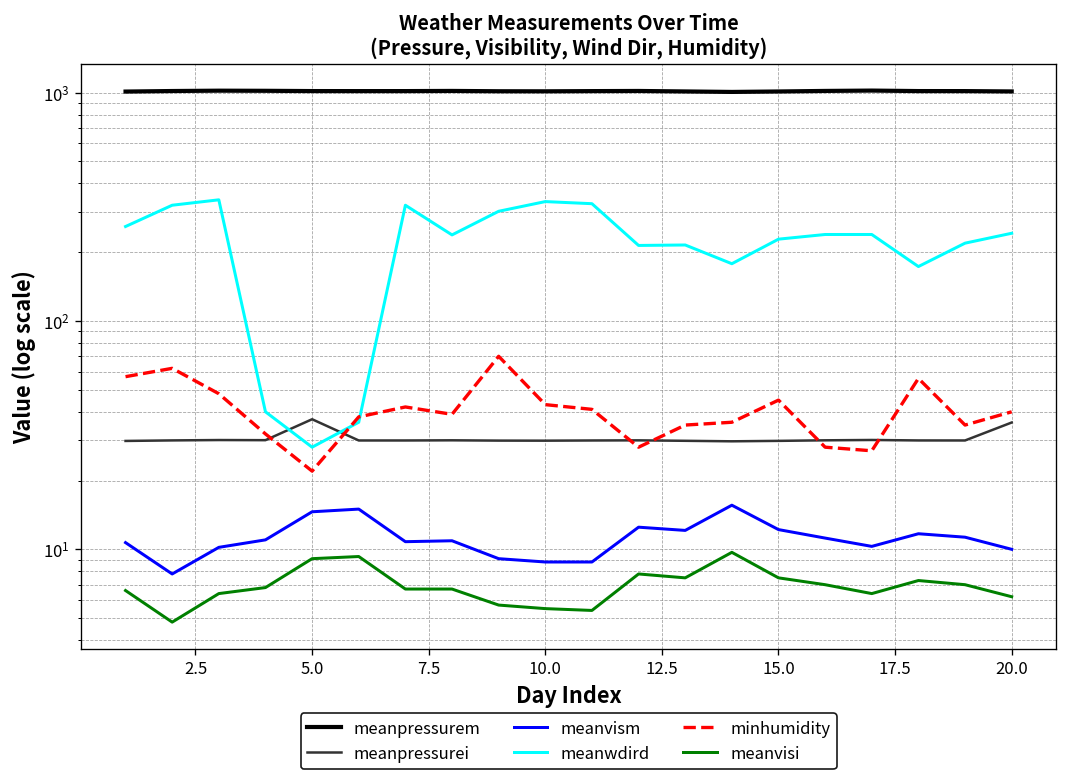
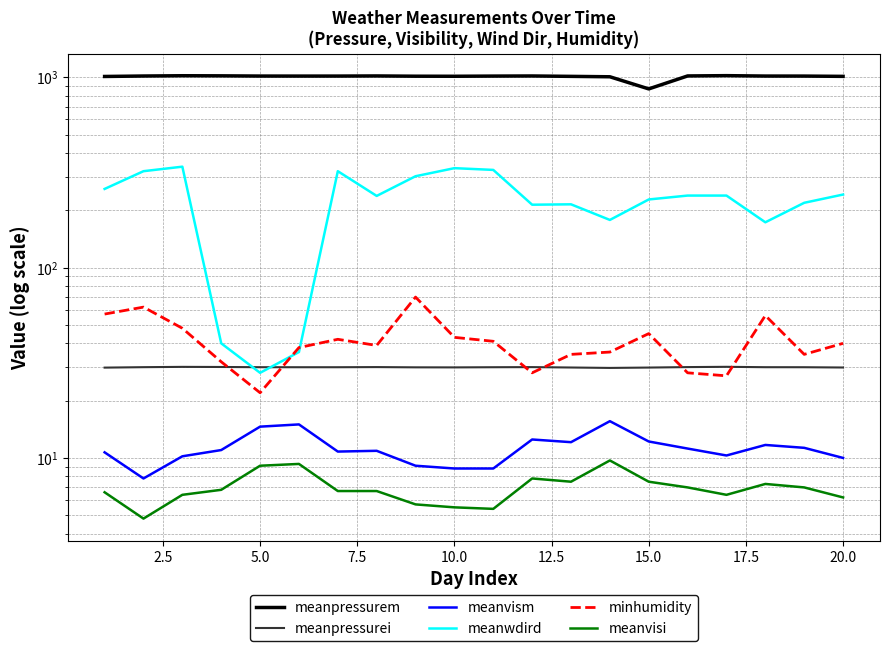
  {
    "meanpressurem": {
      "5.0": 1000,
      "10.0": 1000,
-     "15.0": 1000,
+     "15.0": 900,
      "20.0": 1000
    },
    "meanpressurei": {
-     "5.0": 37,
+     "5.0": 30,
      "10.0": 30,
      "15.0": 30,
-     "20.0": 36
+     "20.0": 30
    },
    "meanvism": {
      "5.0": 15,
      "10.0": 9,
      "15.0": 12,
      "20.0": 10
    },
    "meanwdird": {
      "5.0": 28,
      "10.0": 330,
      "15.0": 230,
      "20.0": 240
    },
    "minhumidity": {
      "5.0": 22,
      "10.0": 43,
      "15.0": 45,
      "20.0": 40
    },
    "meanvisi": {
      "5.0": 9,
      "10.0": 5.5,
      "15.0": 7.5,
      "20.0": 6.2
    }
  }
